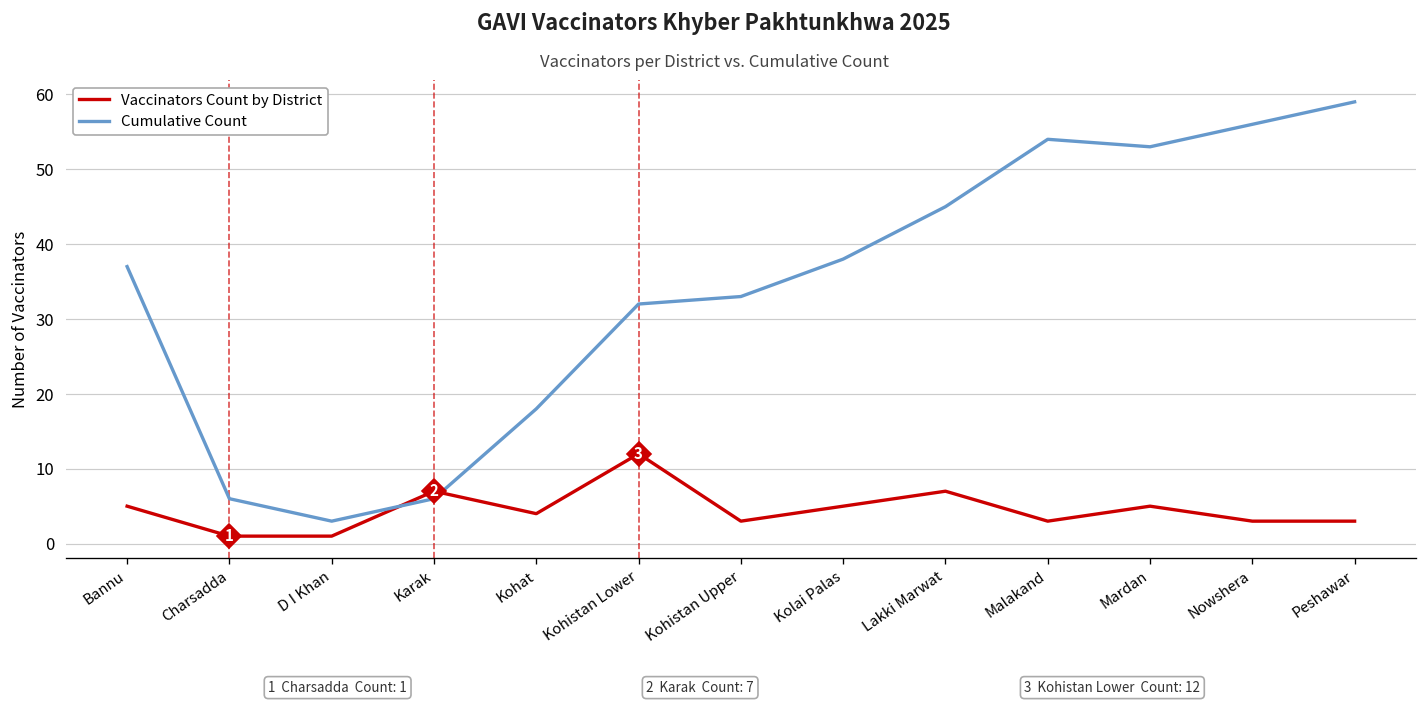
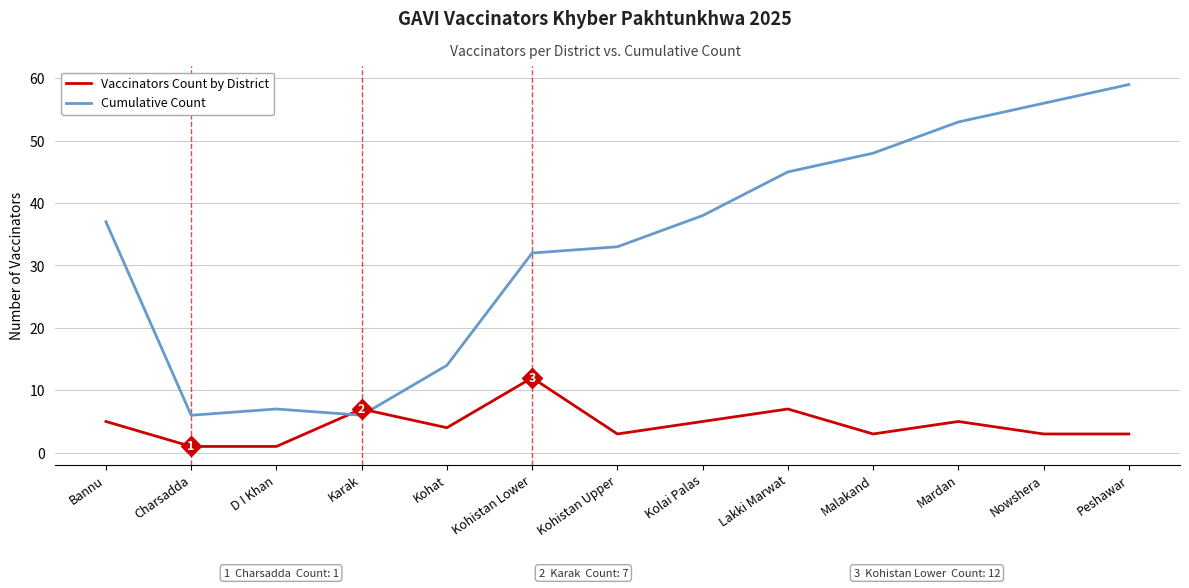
  {
    "Cumulative Count": {
      "Bannu": 37,
      "Charsadda": 6,
-     "D I Khan": 3,
-     "Kohat": 18,
+     "D I Khan": 7,
+     "Kohat": 14,
      "Kohistan Lower": 32,
      "Kohistan Upper": 33,
      "Kolai Palas": 38,
      "Lakki Marwat": 45,
-     "Malakand": 54,
+     "Malakand": 48,
      "Mardan": 53,
      "Nowshera": 56,
      "Peshawar": 59
    }
  }
